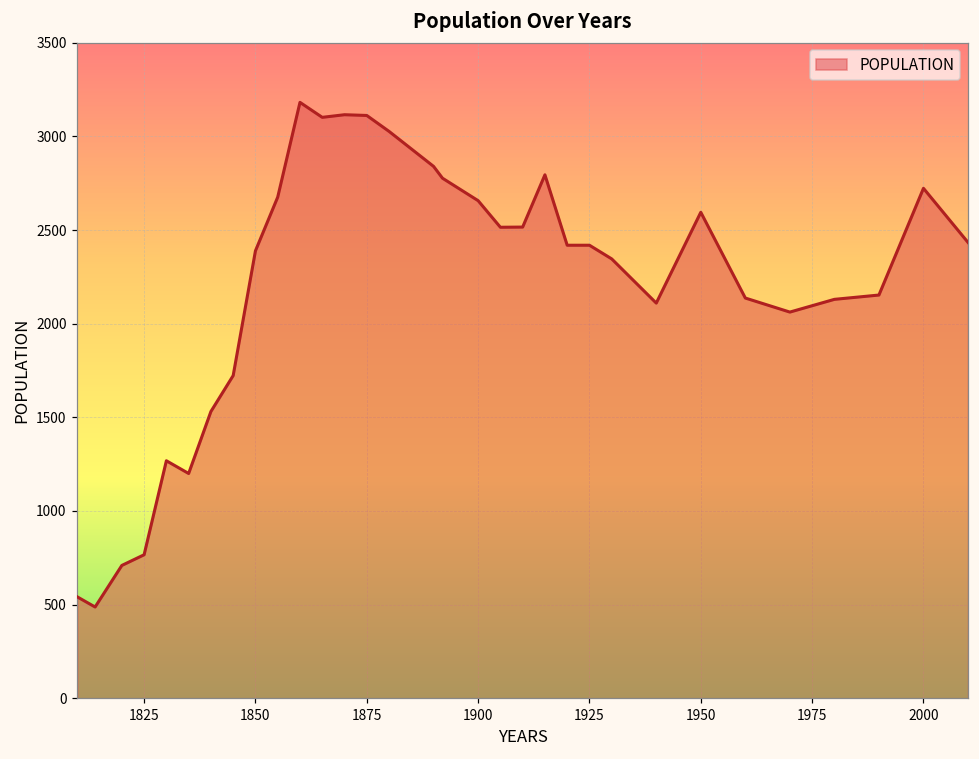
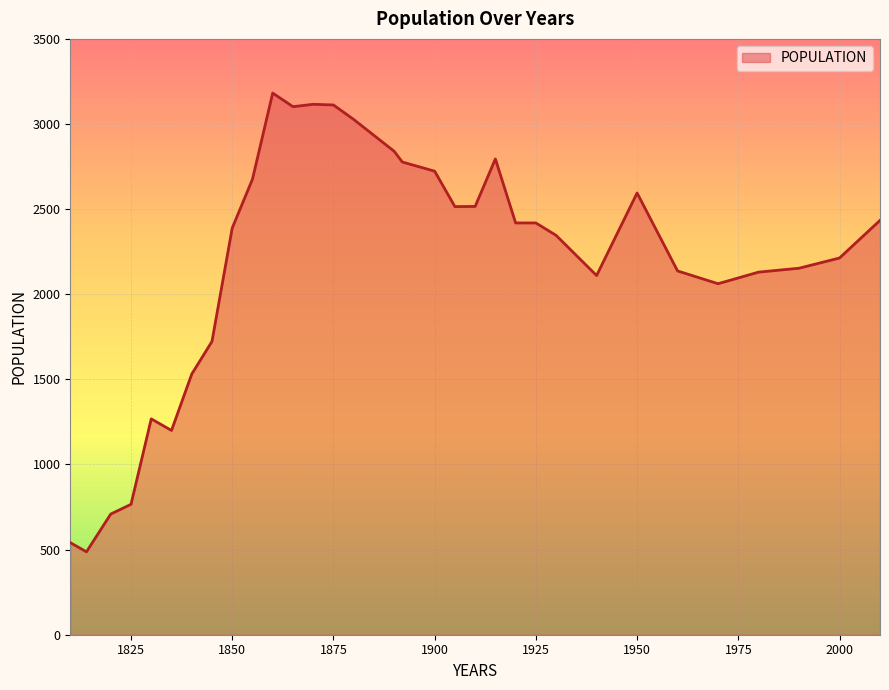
  {
    "1825": 770,
    "1850": 2390,
    "1875": 3110,
-   "1900": 2660,
+   "1900": 2720,
    "1925": 2420,
    "1950": 2600,
-   "2000": 2720
+   "2000": 2210
  }
